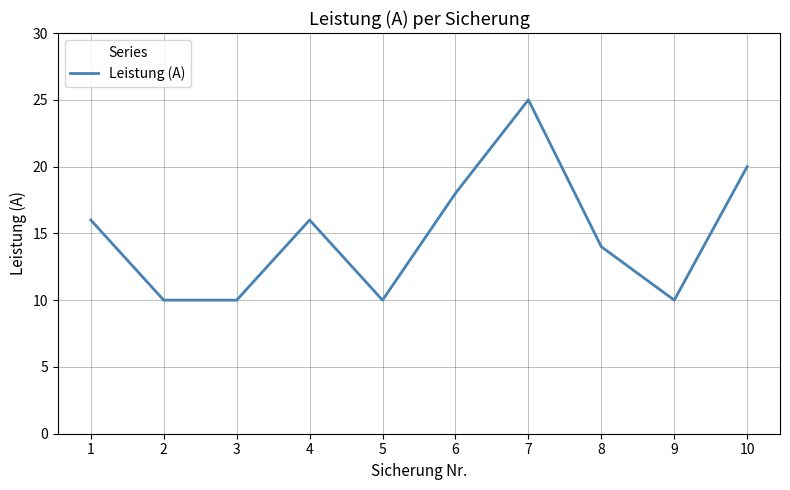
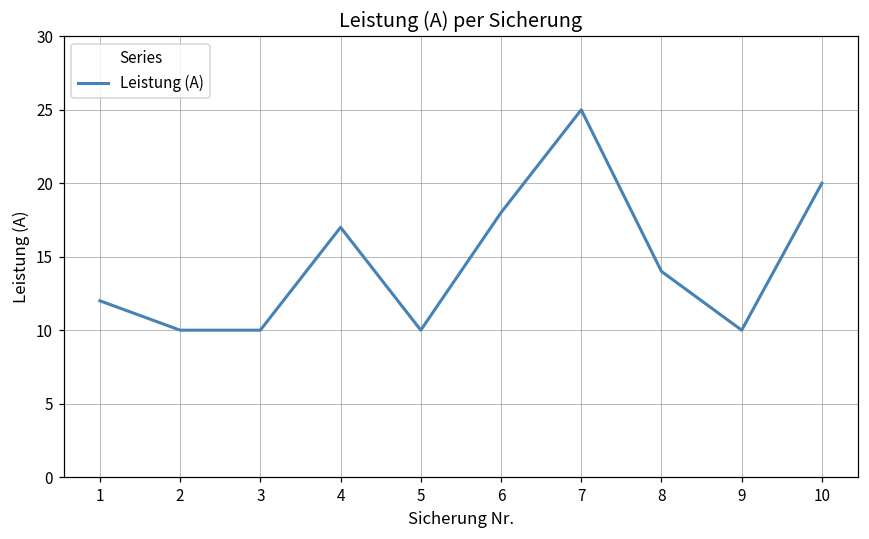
  {
-   "1": 16,
+   "1": 12,
    "2": 10,
    "3": 10,
-   "4": 16,
+   "4": 17,
    "5": 10,
    "6": 18,
    "7": 25,
    "8": 14,
    "9": 10,
    "10": 20
  }
